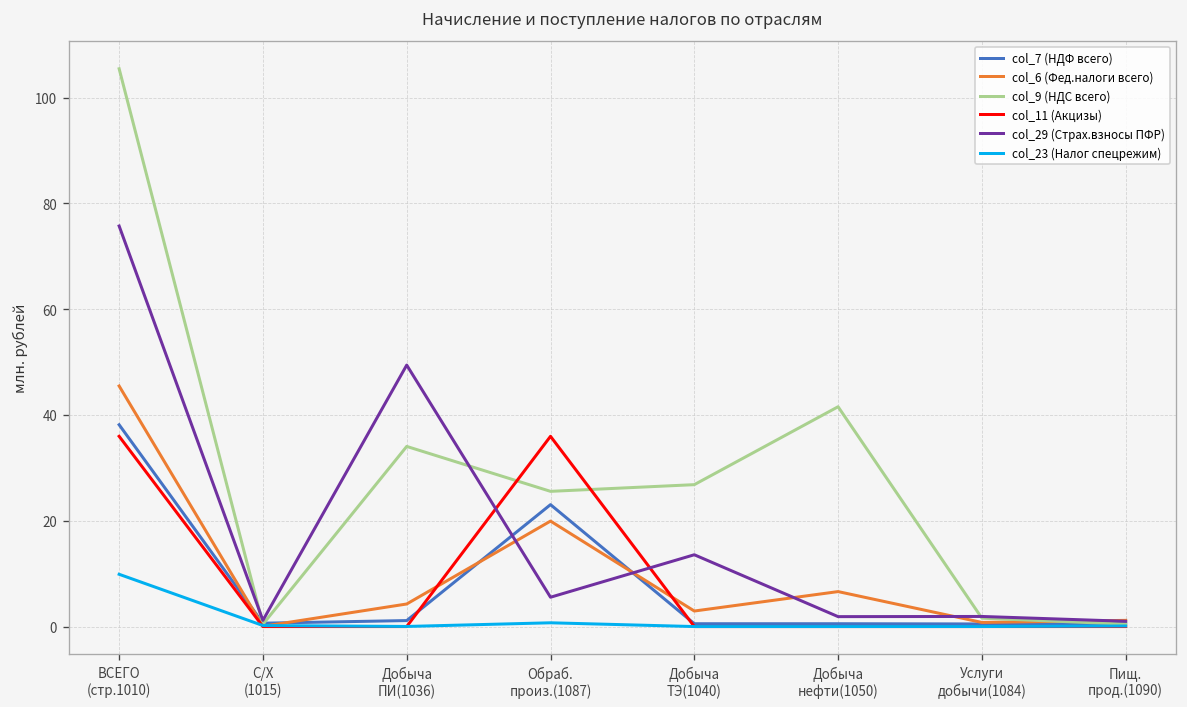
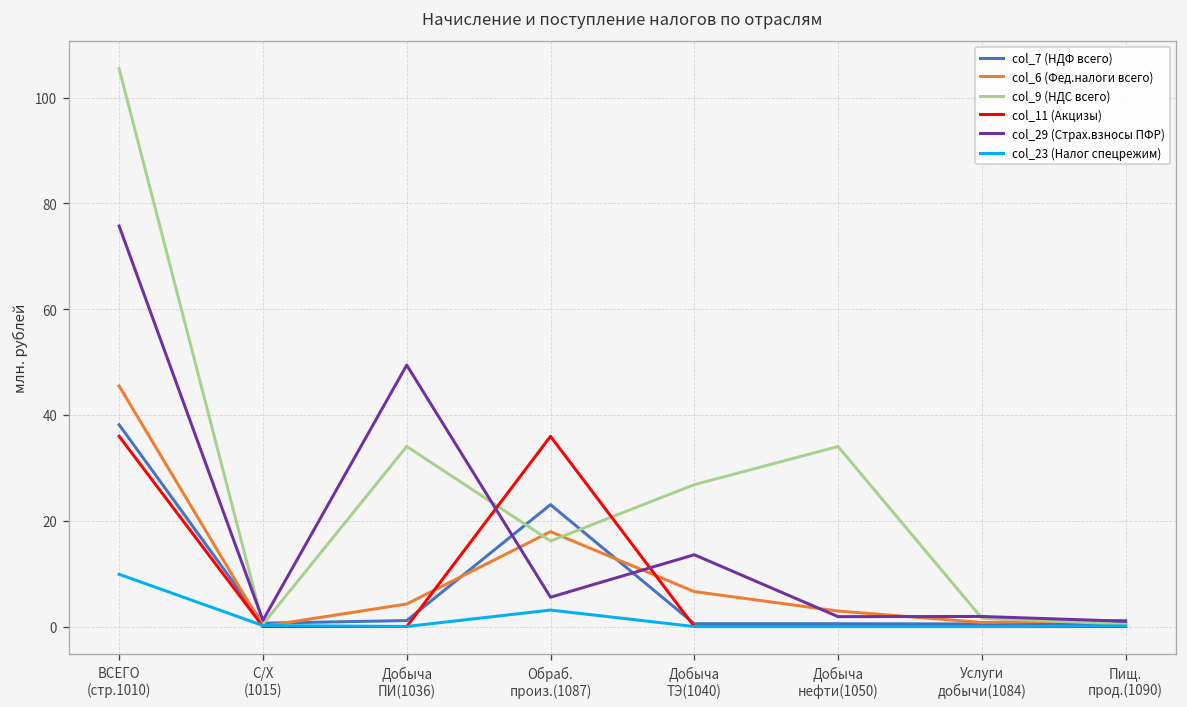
  {
    "col_7 (НДФ всего)": {
      "ВСЕГО (стр.1010)": 38,
      "Добыча ПИ(1036)": 1,
      "Обраб. произ.(1087)": 23
    },
    "col_6 (Фед.налоги всего)": {
      "ВСЕГО (стр.1010)": 45,
      "Добыча ПИ(1036)": 4,
-     "Обраб. произ.(1087)": 20,
-     "Добыча ТЭ(1040)": 3,
-     "Добыча нефти(1050)": 7
+     "Обраб. произ.(1087)": 18,
+     "Добыча ТЭ(1040)": 7,
+     "Добыча нефти(1050)": 3
    },
    "col_9 (НДС всего)": {
      "ВСЕГО (стр.1010)": 105,
      "Добыча ПИ(1036)": 34,
-     "Обраб. произ.(1087)": 26,
+     "Обраб. произ.(1087)": 16,
      "Добыча ТЭ(1040)": 27,
-     "Добыча нефти(1050)": 42
+     "Добыча нефти(1050)": 34
    },
    "col_11 (Акцизы)": {
      "ВСЕГО (стр.1010)": 36,
      "Обраб. произ.(1087)": 36
    },
    "col_29 (Страх.взносы ПФР)": {
      "ВСЕГО (стр.1010)": 76,
      "Добыча ПИ(1036)": 49,
      "Обраб. произ.(1087)": 6,
      "Добыча ТЭ(1040)": 14,
      "Добыча нефти(1050)": 2
    },
    "col_23 (Налог спецрежим)": {
      "ВСЕГО (стр.1010)": 10,
-     "Обраб. произ.(1087)": 1
+     "Обраб. произ.(1087)": 3
    }
  }
